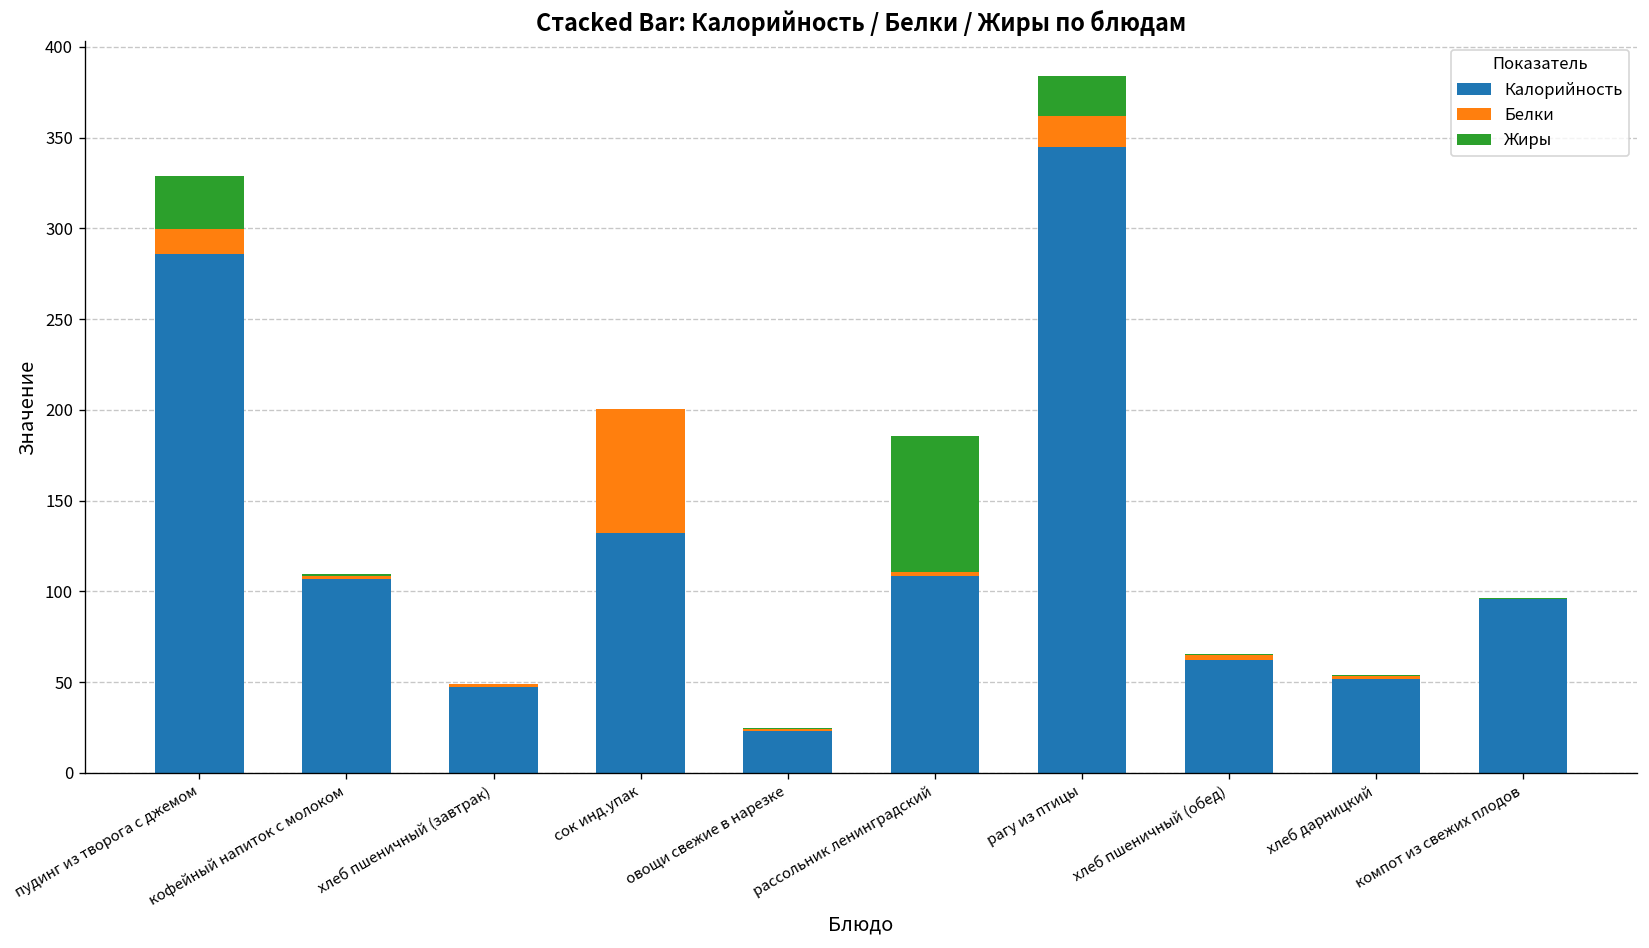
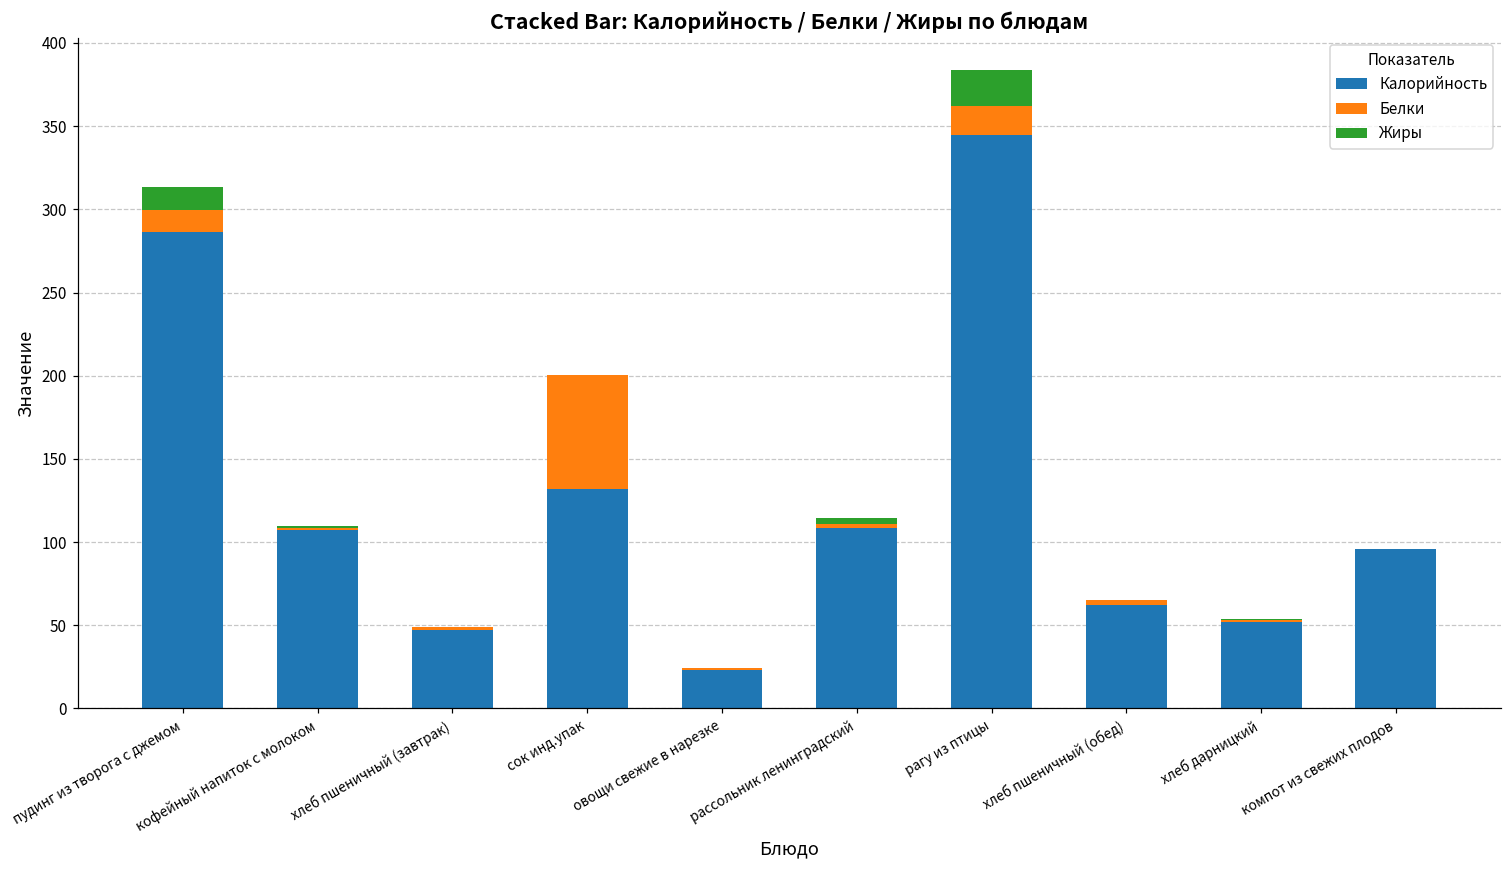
  {
    "Калорийность": {
      "пудинг из творога с джемом": 286,
      "кофейный напиток с молоком": 107,
      "хлеб пшеничный (завтрак)": 47,
      "сок инд.упак": 132,
      "овощи свежие в нарезке": 23,
      "рассольник ленинградский": 109,
      "рагу из птицы": 345,
      "хлеб пшеничный (обед)": 62,
      "хлеб дарницкий": 52,
      "компот из свежих плодов": 96
    },
    "Белки": {
      "пудинг из творога с джемом": 13,
      "сок инд.упак": 69,
      "рассольник ленинградский": 2,
      "рагу из птицы": 17,
      "хлеб пшеничный (обед)": 3
    },
    "Жиры": {
-     "пудинг из творога с джемом": 30,
+     "пудинг из творога с джемом": 14,
      "сок инд.упак": 0,
-     "рассольник ленинградский": 75,
+     "рассольник ленинградский": 3,
      "рагу из птицы": 22
    }
  }
